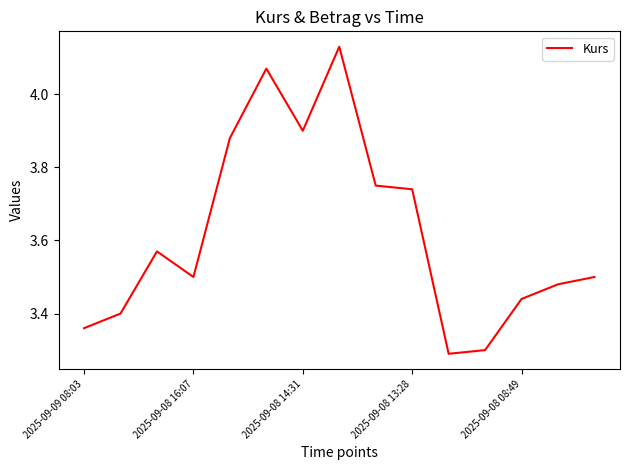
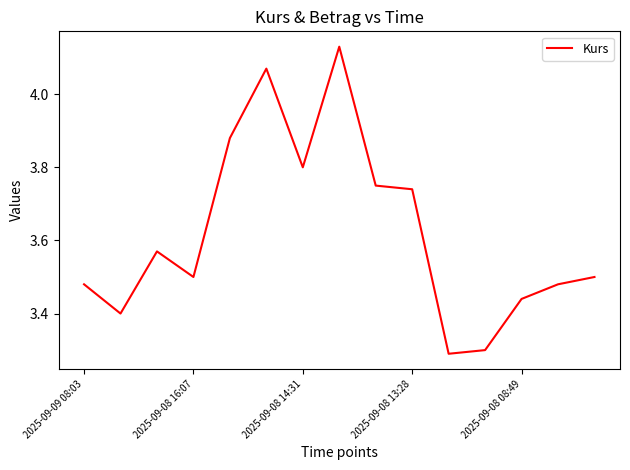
  {
-   "2025-09-09 08:03": 3.36,
+   "2025-09-09 08:03": 3.48,
    "2025-09-08 16:07": 3.50,
-   "2025-09-08 14:31": 3.9,
+   "2025-09-08 14:31": 3.8,
    "2025-09-08 13:28": 3.74,
    "2025-09-08 08:49": 3.44
  }
